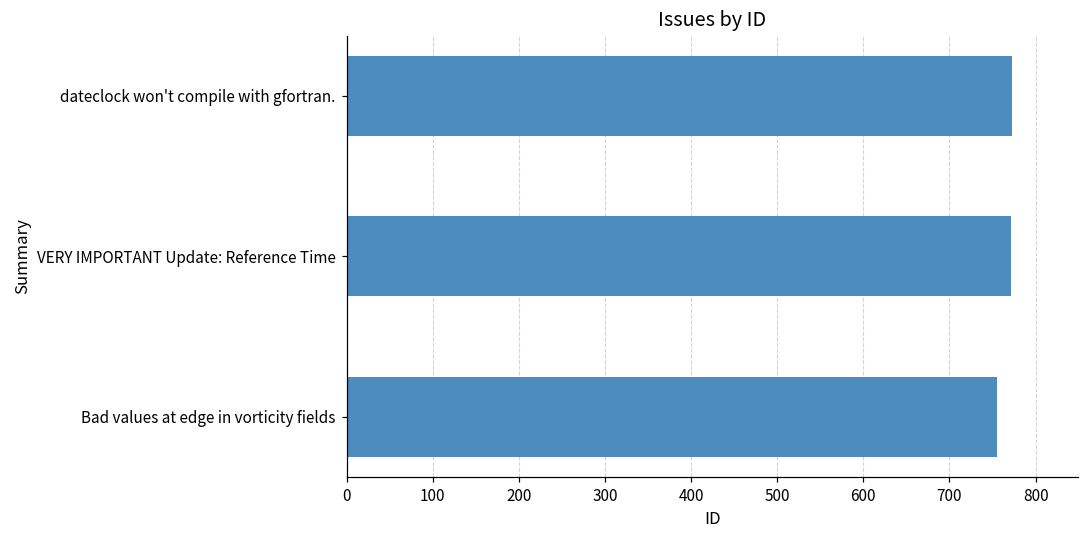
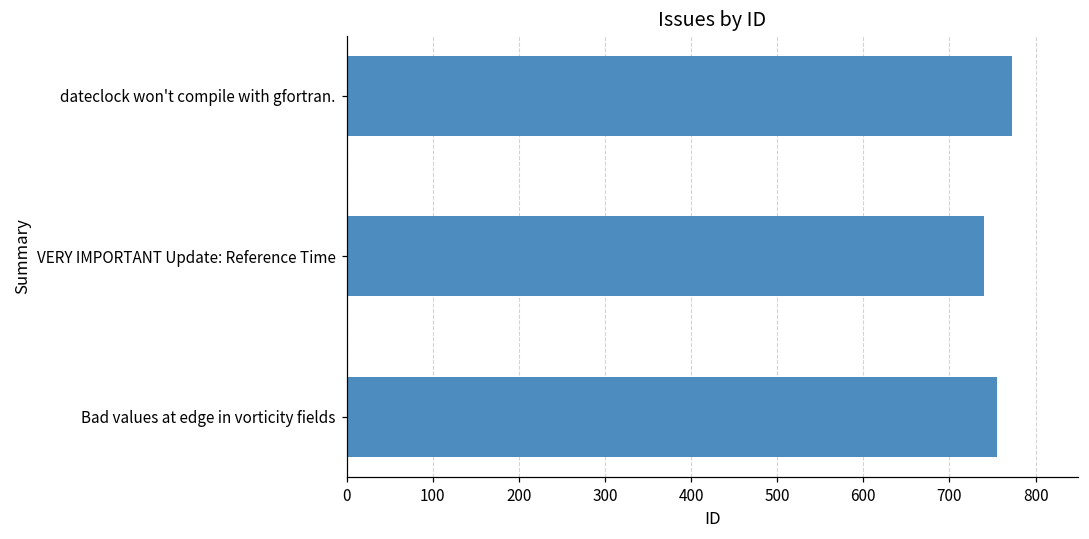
  {
    "dateclock won't compile with gfortran.": 770,
-   "VERY IMPORTANT Update: Reference Time": 770,
+   "VERY IMPORTANT Update: Reference Time": 740,
    "Bad values at edge in vorticity fields": 760
  }
